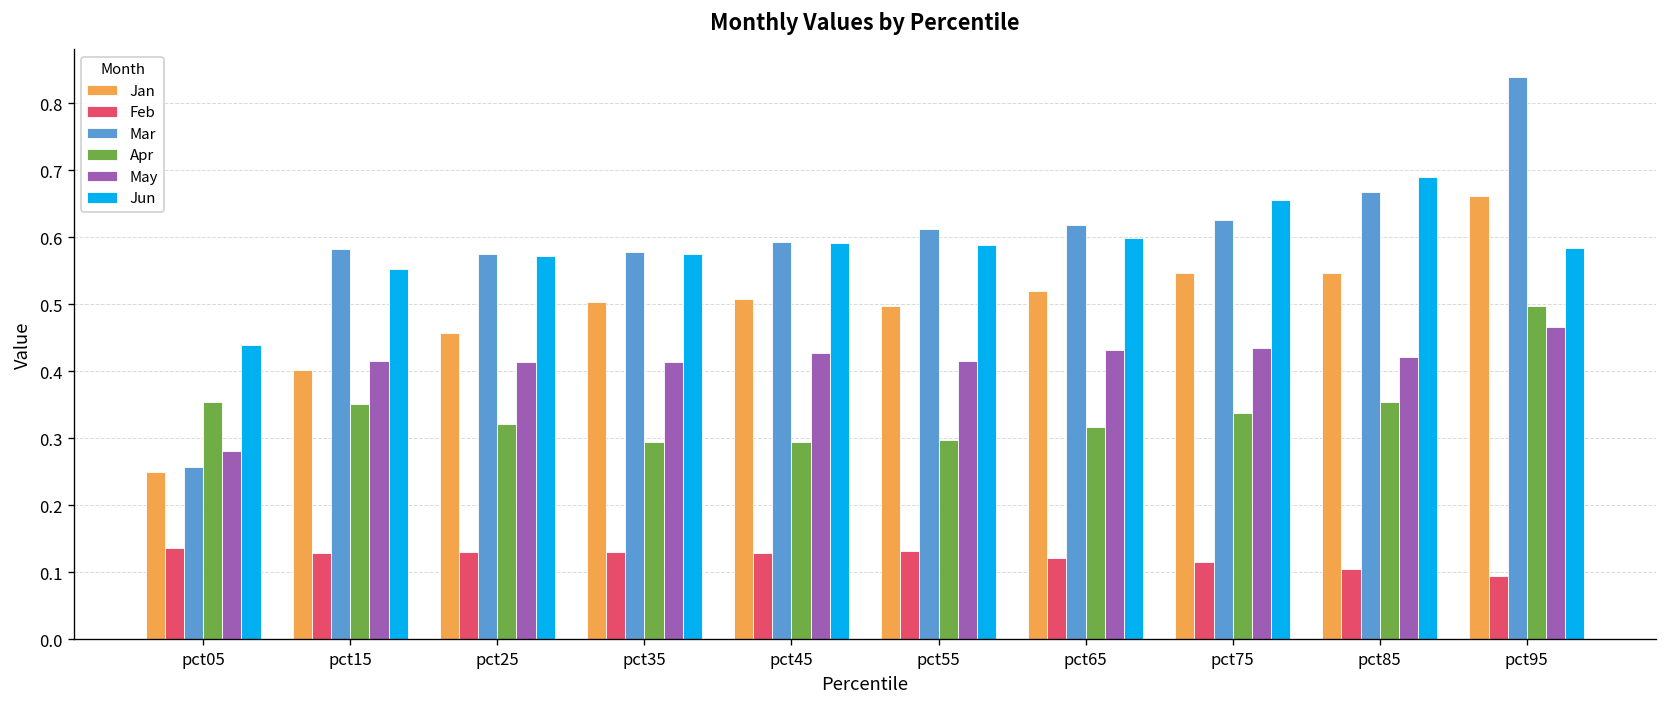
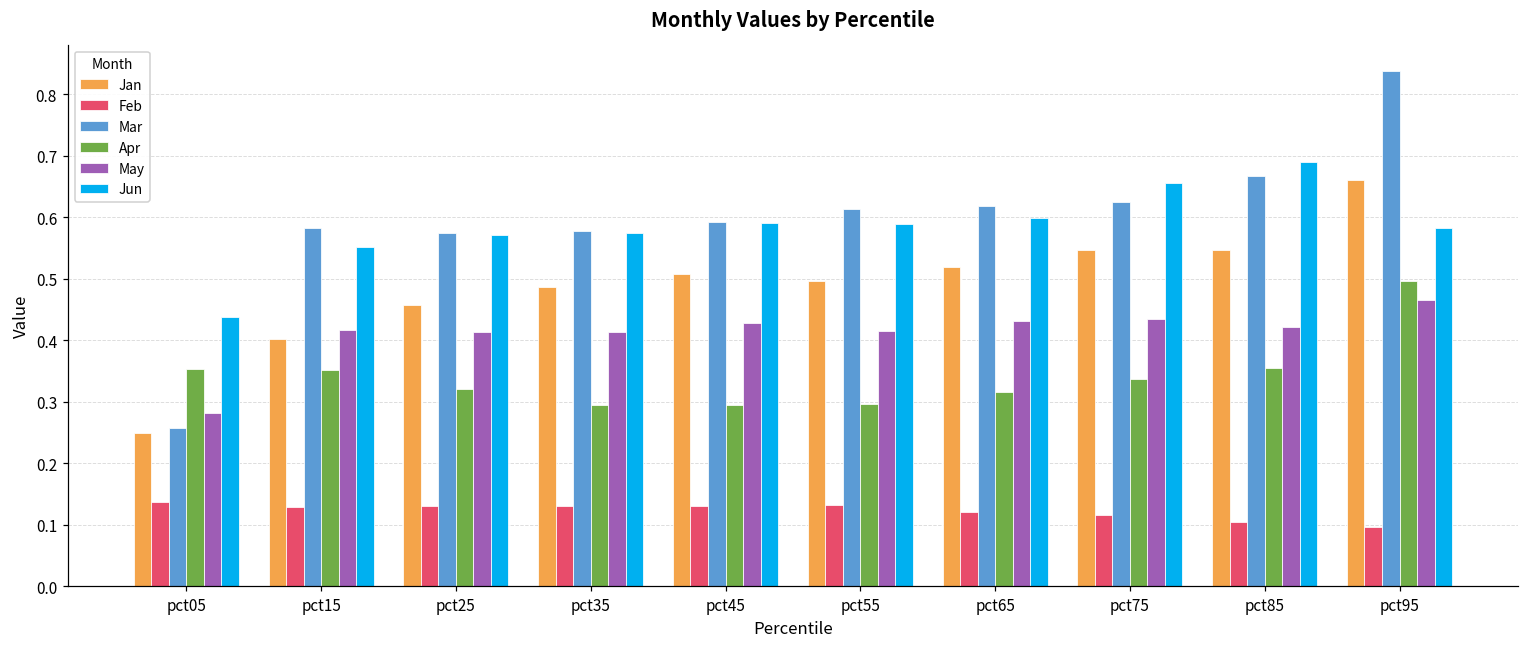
  {
    "Jan": {
      "pct05": 0.25,
      "pct15": 0.40,
      "pct25": 0.46,
-     "pct35": 0.50,
+     "pct35": 0.49,
      "pct45": 0.51,
      "pct55": 0.50,
      "pct65": 0.52,
      "pct75": 0.55,
      "pct85": 0.55,
      "pct95": 0.66
    },
    "Feb": {
      "pct05": 0.14,
      "pct15": 0.13,
      "pct25": 0.13,
      "pct35": 0.13,
      "pct45": 0.13,
      "pct55": 0.13,
      "pct65": 0.12,
      "pct75": 0.12,
      "pct85": 0.10,
      "pct95": 0.10
    },
    "Mar": {
      "pct05": 0.26,
      "pct15": 0.58,
      "pct25": 0.57,
      "pct35": 0.58,
      "pct45": 0.59,
      "pct55": 0.61,
      "pct65": 0.62,
      "pct75": 0.63,
      "pct85": 0.67,
      "pct95": 0.84
    },
    "Apr": {
      "pct05": 0.35,
      "pct15": 0.35,
      "pct25": 0.32,
      "pct35": 0.29,
      "pct45": 0.29,
      "pct55": 0.30,
      "pct65": 0.32,
      "pct75": 0.34,
      "pct85": 0.35,
      "pct95": 0.50
    },
    "May": {
      "pct05": 0.28,
      "pct15": 0.42,
      "pct25": 0.41,
      "pct35": 0.41,
      "pct45": 0.43,
      "pct55": 0.42,
      "pct65": 0.43,
      "pct75": 0.43,
      "pct85": 0.42,
      "pct95": 0.47
    },
    "Jun": {
      "pct05": 0.44,
      "pct15": 0.55,
      "pct25": 0.57,
      "pct35": 0.57,
      "pct45": 0.59,
      "pct55": 0.59,
      "pct65": 0.60,
      "pct75": 0.66,
      "pct85": 0.69,
      "pct95": 0.58
    }
  }
